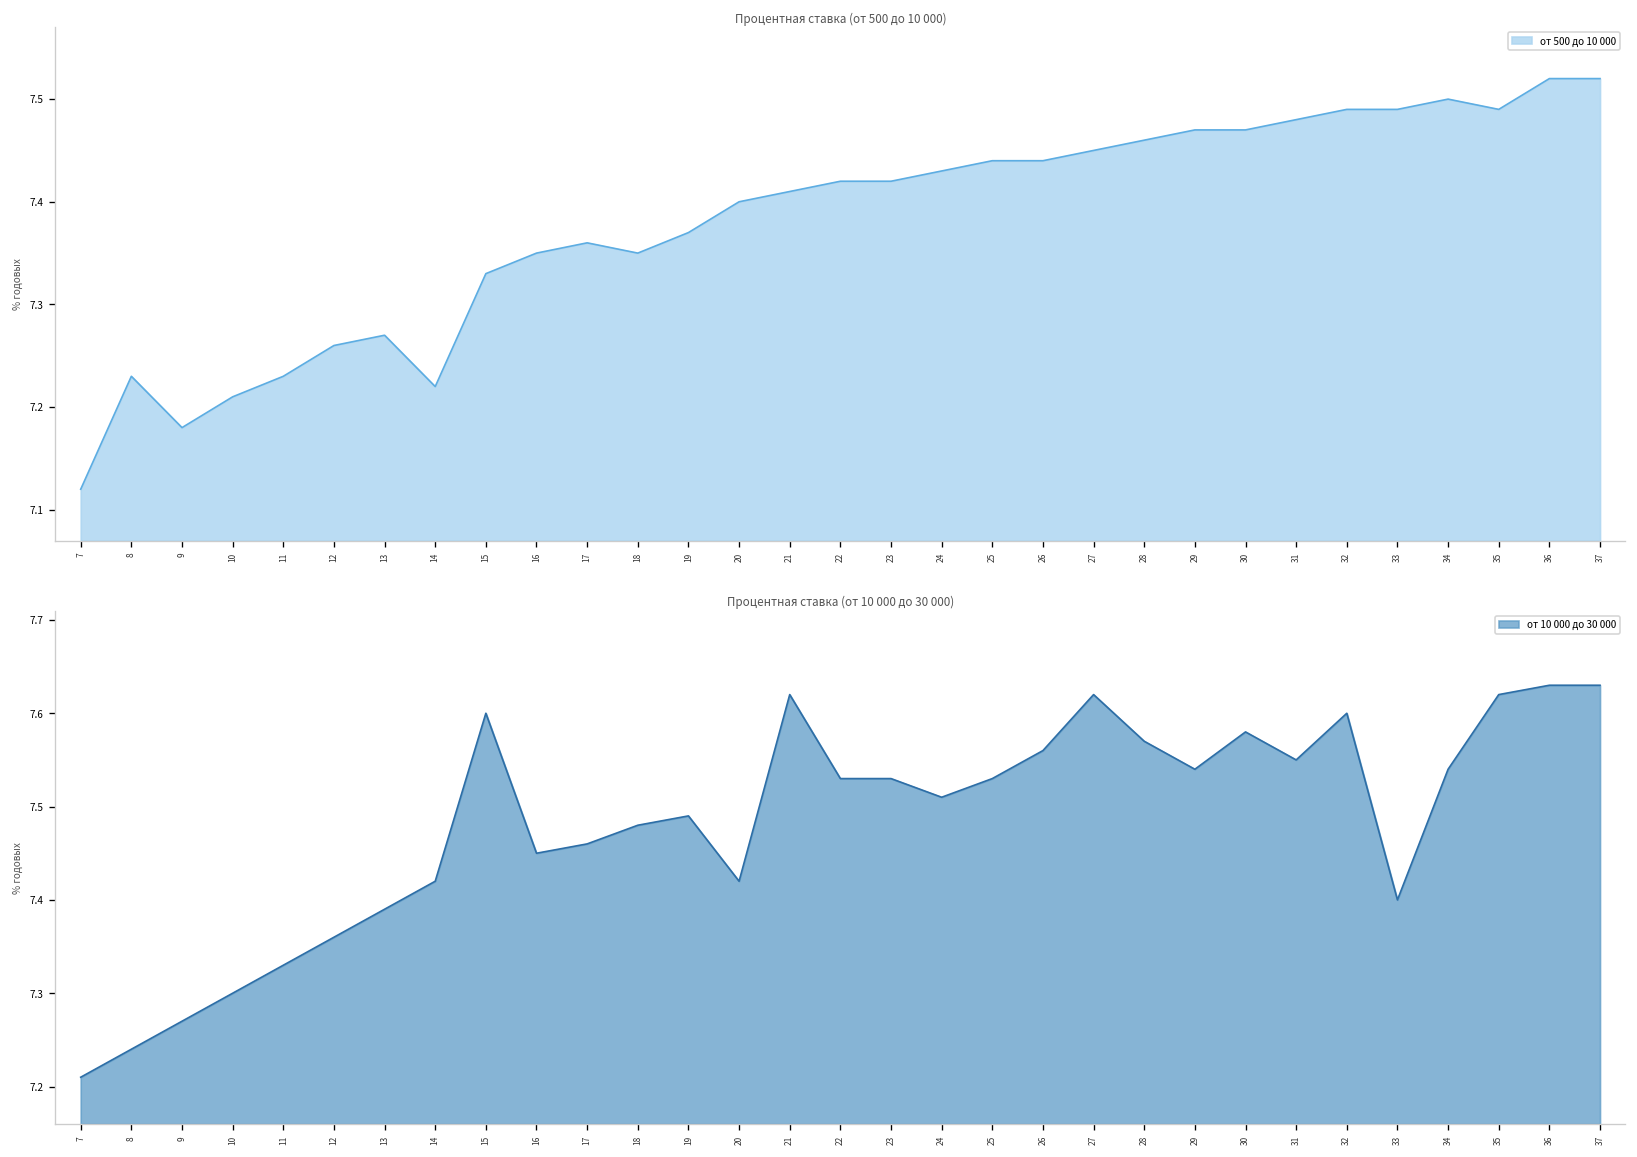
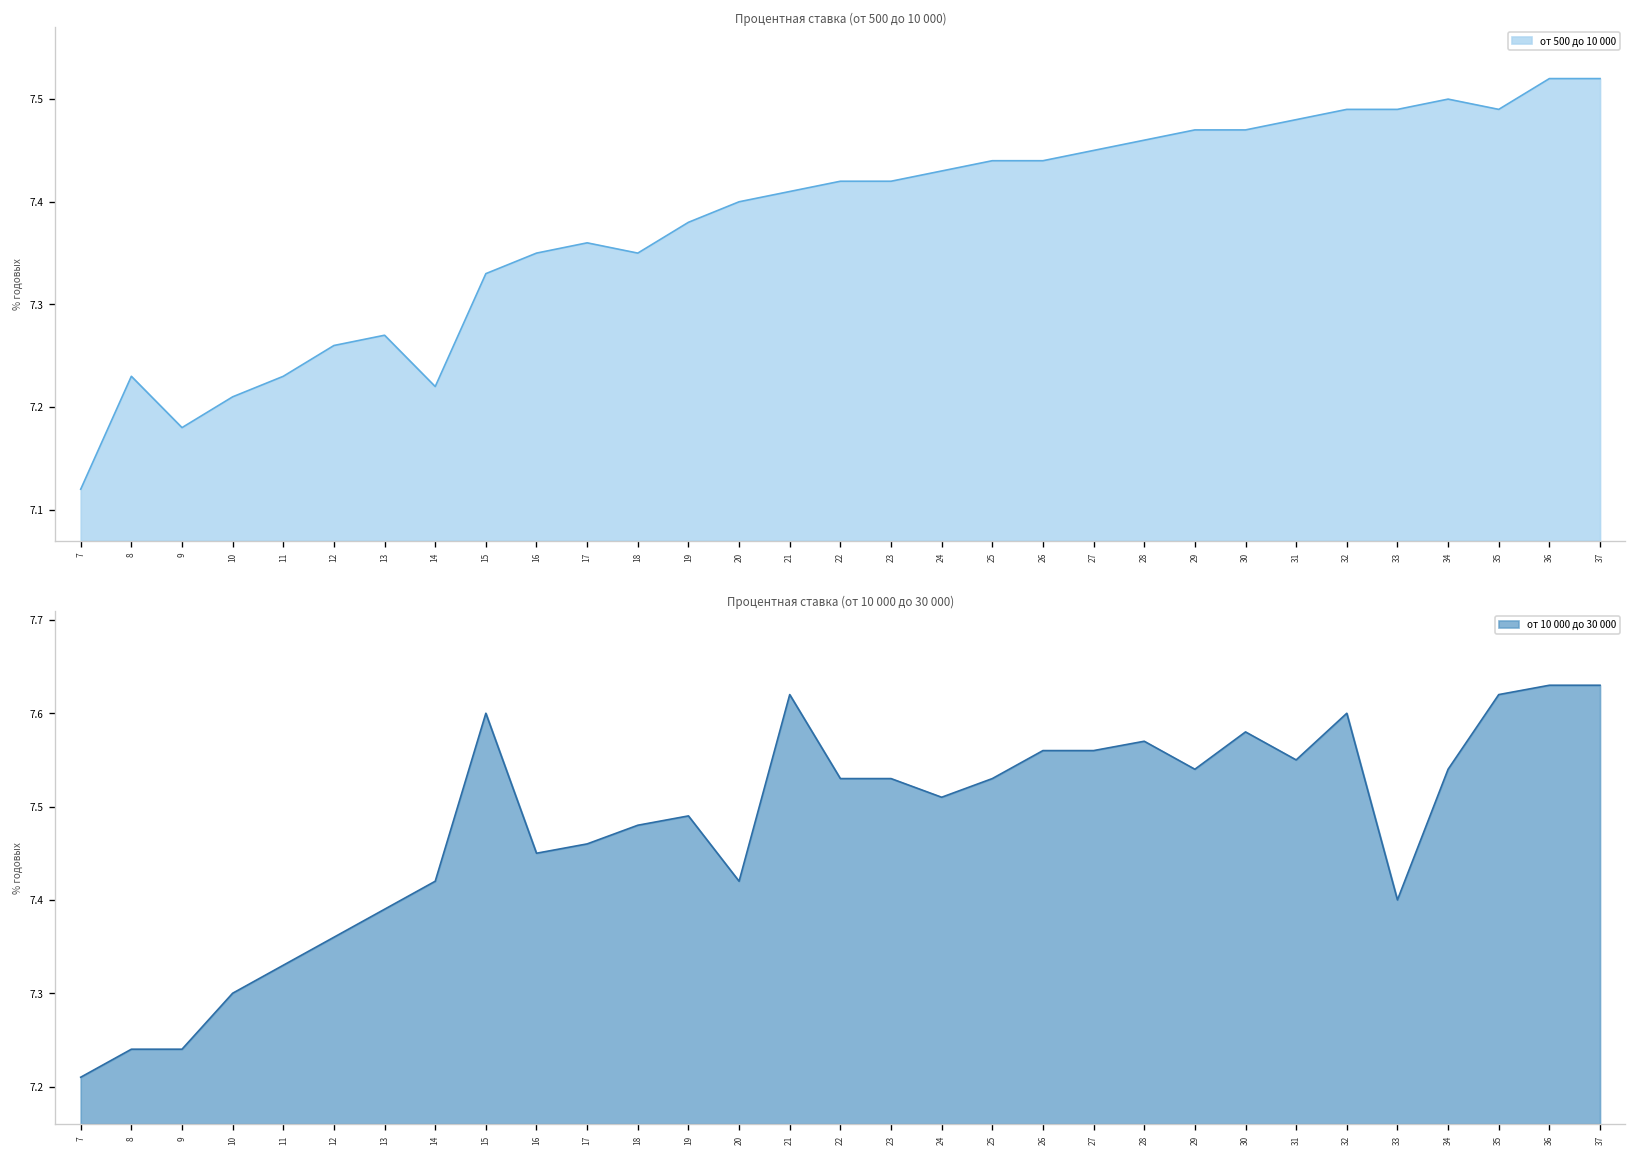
  {
    "Процентная ставка (от 500 до 10 000)": {
      "7": 7.12,
      "8": 7.23,
      "9": 7.18,
      "10": 7.21,
      "11": 7.23,
      "12": 7.26,
      "13": 7.27,
      "14": 7.22,
      "15": 7.33,
      "16": 7.35,
      "17": 7.36,
      "18": 7.35,
-     "19": 7.37,
+     "19": 7.38,
      "20": 7.40,
      "21": 7.41,
      "22": 7.42,
      "23": 7.42,
      "24": 7.43,
      "25": 7.44,
      "26": 7.44,
      "27": 7.45,
      "28": 7.46,
      "29": 7.47,
      "30": 7.47,
      "31": 7.48,
      "32": 7.49,
      "33": 7.49,
      "34": 7.50,
      "35": 7.49,
      "36": 7.52,
      "37": 7.52
    },
    "Процентная ставка (от 10 000 до 30 000)": {
      "7": 7.21,
      "8": 7.24,
-     "9": 7.27,
+     "9": 7.24,
      "10": 7.30,
      "11": 7.33,
      "12": 7.36,
      "13": 7.39,
      "14": 7.42,
      "15": 7.60,
      "16": 7.45,
      "17": 7.46,
      "18": 7.48,
      "19": 7.49,
      "20": 7.42,
      "21": 7.62,
      "22": 7.53,
      "23": 7.53,
      "24": 7.51,
      "25": 7.53,
      "26": 7.56,
-     "27": 7.62,
+     "27": 7.56,
      "28": 7.57,
      "29": 7.54,
      "30": 7.58,
      "31": 7.55,
      "32": 7.60,
      "33": 7.40,
      "34": 7.54,
      "35": 7.62,
      "36": 7.63,
      "37": 7.63
    }
  }
